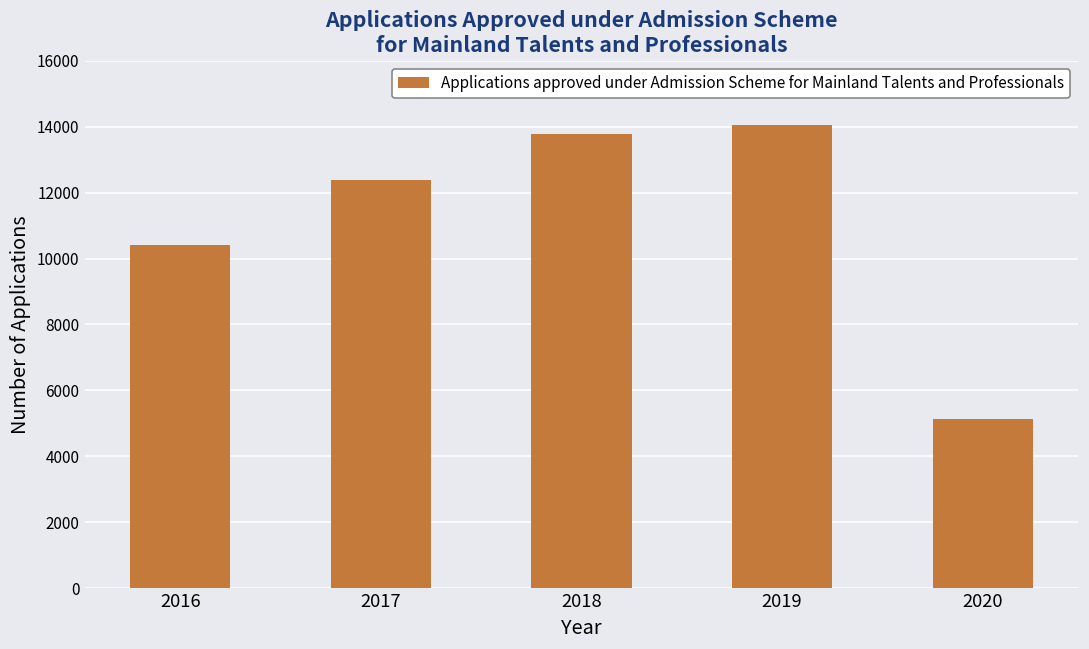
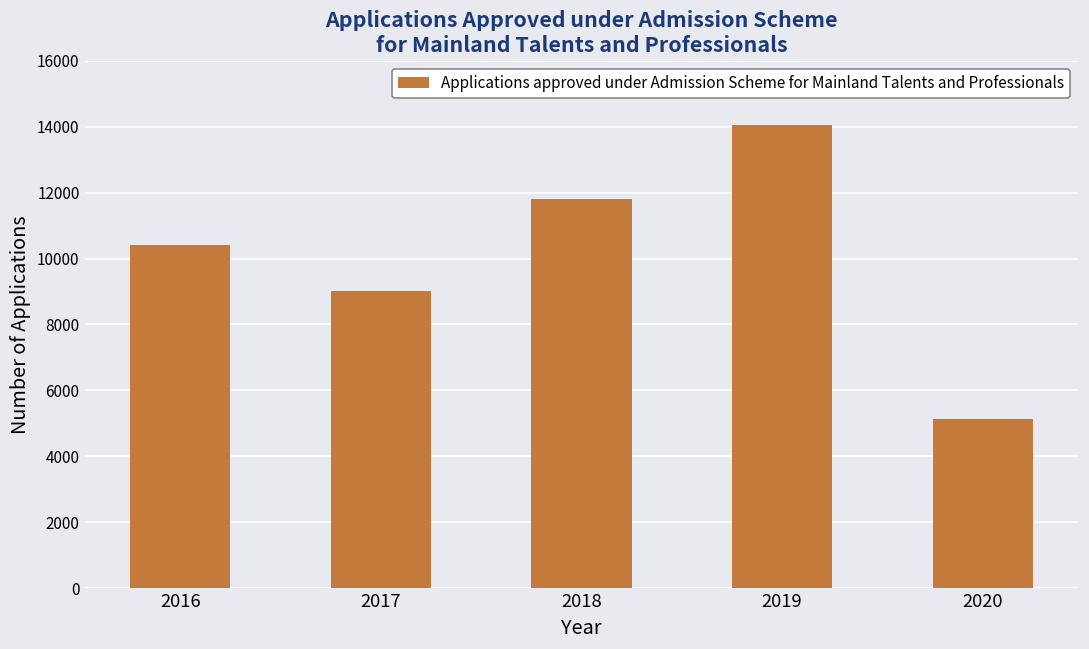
  {
    "2016": 10400,
-   "2017": 12400,
-   "2018": 13800,
+   "2017": 9000,
+   "2018": 11800,
    "2019": 14100,
    "2020": 5100
  }
